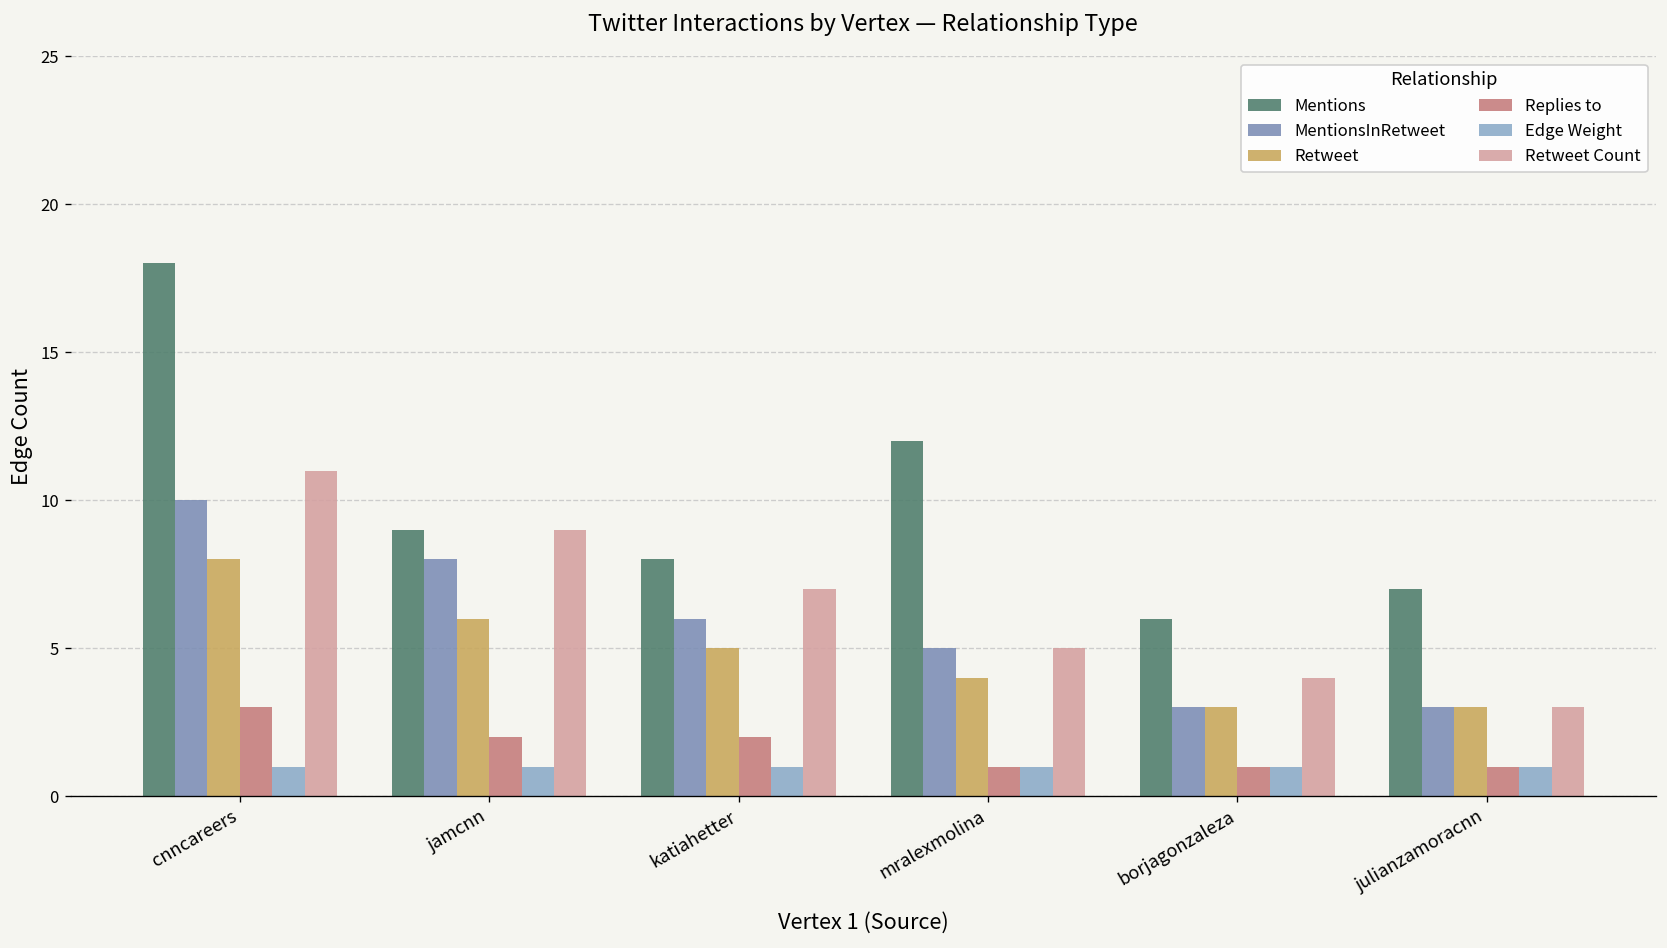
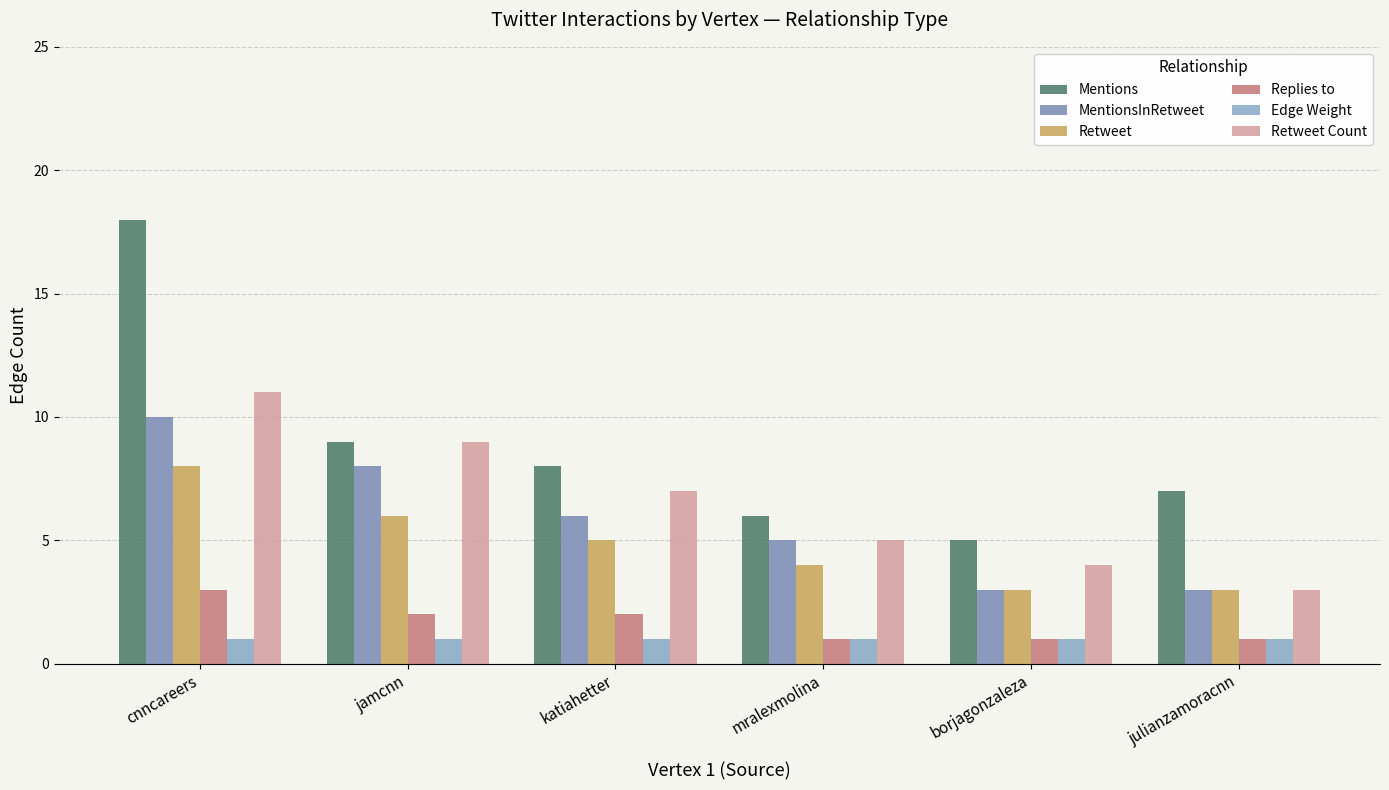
  {
    "Mentions": {
      "cnncareers": 18,
      "jamcnn": 9,
      "katiahetter": 8,
-     "mralexmolina": 12,
-     "borjagonzaleza": 6,
+     "mralexmolina": 6,
+     "borjagonzaleza": 5,
      "julianzamoracnn": 7
    }
  }
